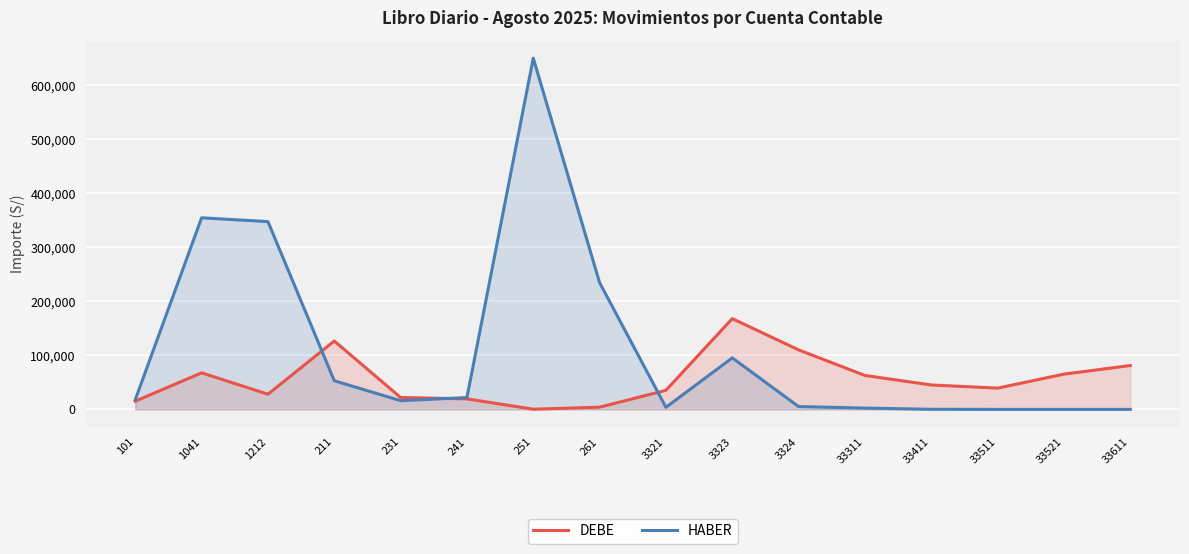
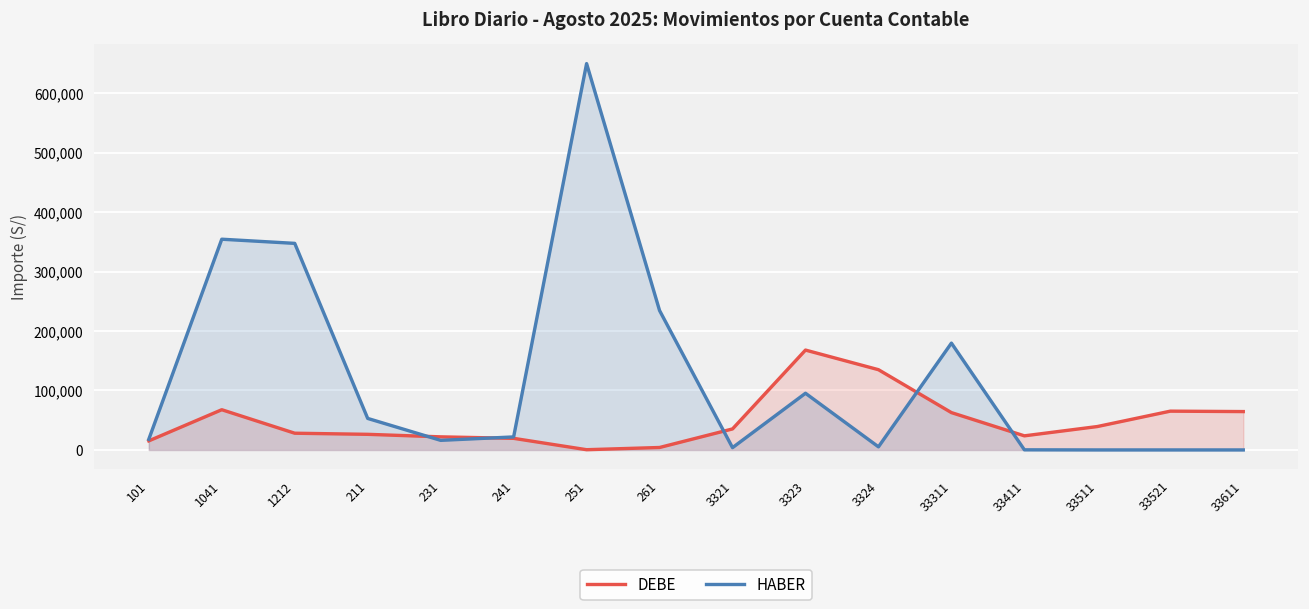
  {
    "DEBE": {
      "1041": "70,000",
      "1212": "30,000",
-     "211": "130,000",
+     "211": "30,000",
      "231": "20,000",
      "251": "0",
      "261": "0",
      "3321": "40,000",
      "3323": "170,000",
-     "3324": "110,000",
+     "3324": "140,000",
      "33311": "60,000",
-     "33411": "50,000",
+     "33411": "20,000",
      "33511": "40,000",
      "33521": "70,000",
-     "33611": "80,000"
+     "33611": "60,000"
    },
    "HABER": {
      "1041": "350,000",
      "1212": "350,000",
      "211": "50,000",
      "231": "20,000",
      "251": "650,000",
      "261": "230,000",
      "3321": "0",
      "3323": "100,000",
      "3324": "10,000",
-     "33311": "0",
+     "33311": "180,000",
      "33411": "0",
      "33511": "0",
      "33521": "0",
      "33611": "0"
    }
  }
